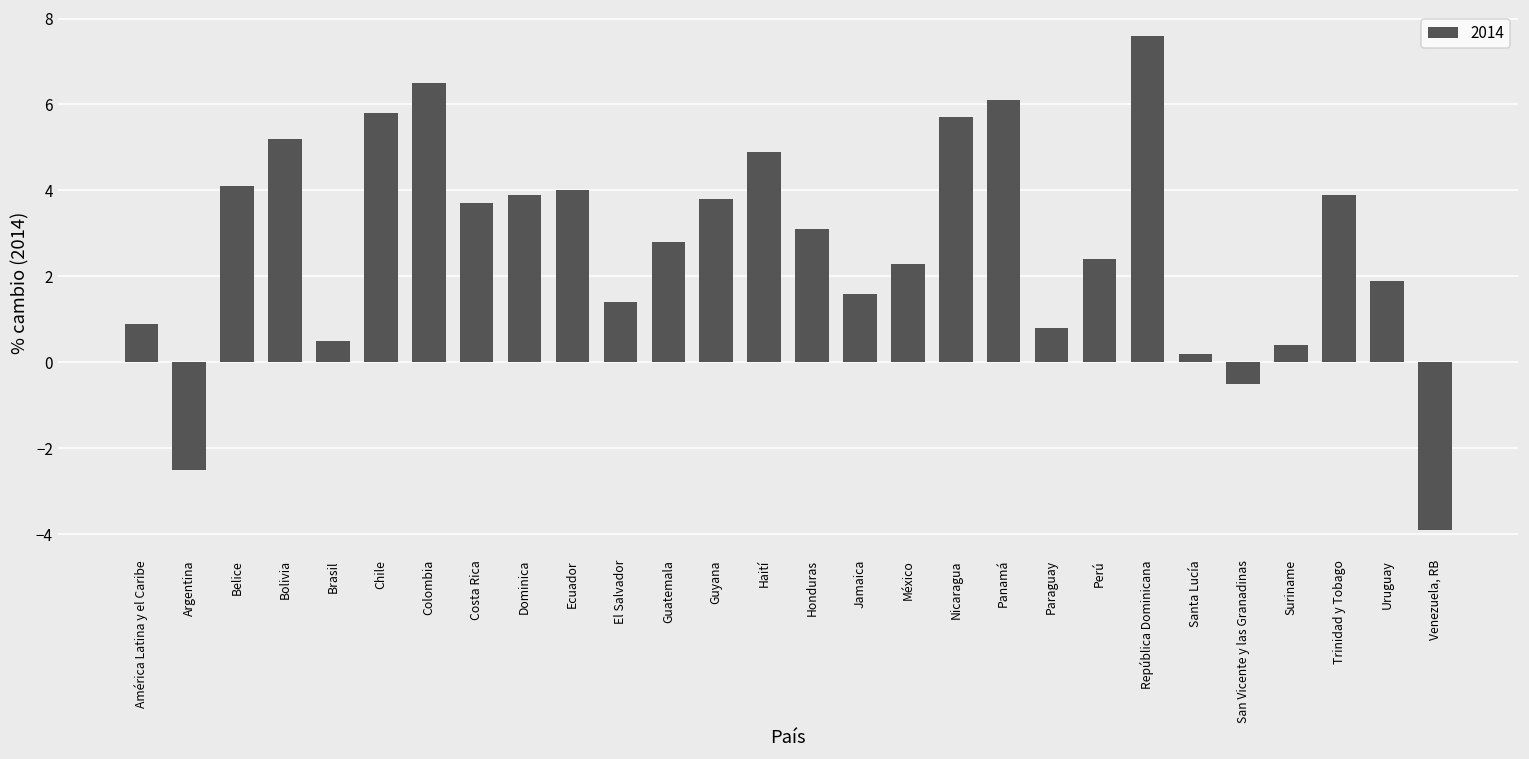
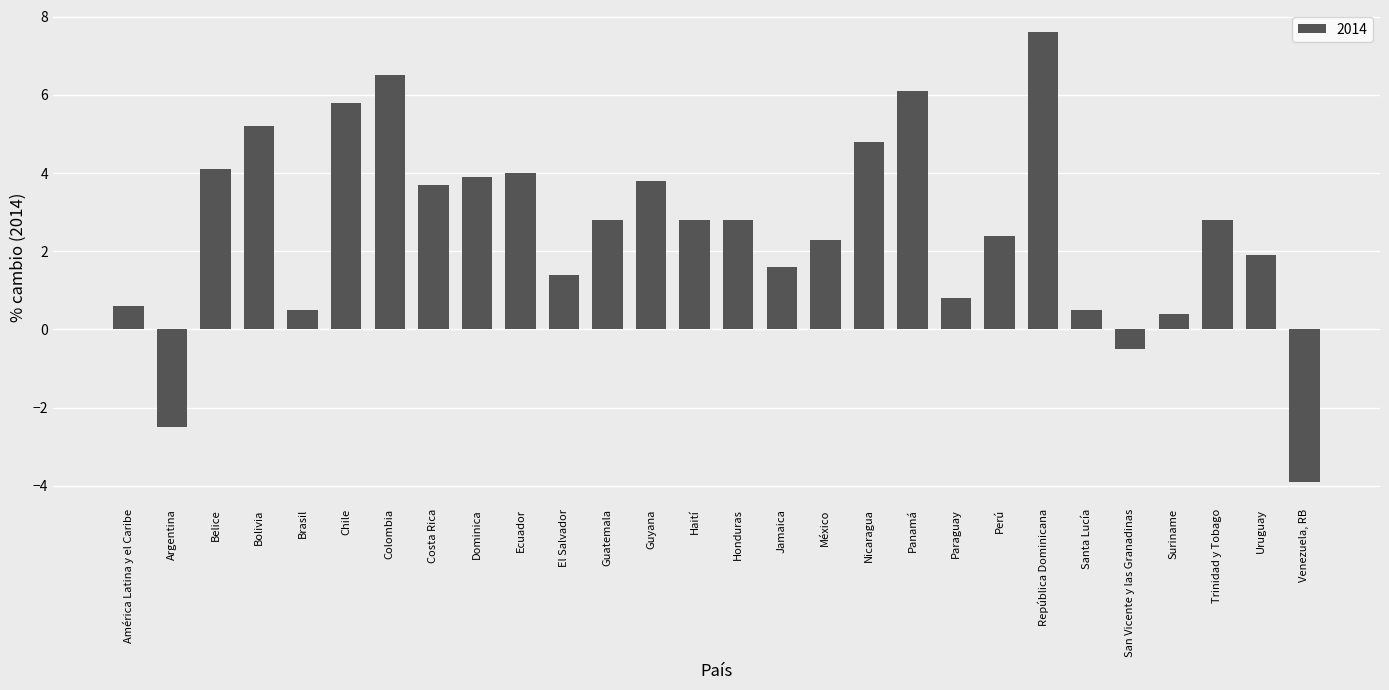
  {
-   "América Latina y el Caribe": 0.9,
+   "América Latina y el Caribe": 0.6,
    "Argentina": -2.5,
    "Belice": 4.1,
    "Bolivia": 5.2,
    "Brasil": 0.5,
    "Chile": 5.8,
    "Colombia": 6.5,
    "Costa Rica": 3.7,
    "Dominica": 3.9,
    "Ecuador": 4.0,
    "El Salvador": 1.4,
    "Guatemala": 2.8,
    "Guyana": 3.8,
-   "Haití": 4.9,
-   "Honduras": 3.1,
+   "Haití": 2.8,
+   "Honduras": 2.8,
    "Jamaica": 1.6,
    "México": 2.3,
-   "Nicaragua": 5.7,
+   "Nicaragua": 4.8,
    "Panamá": 6.1,
    "Paraguay": 0.8,
    "Perú": 2.4,
    "República Dominicana": 7.6,
-   "Santa Lucía": 0.2,
+   "Santa Lucía": 0.5,
    "San Vicente y las Granadinas": -0.5,
    "Suriname": 0.4,
-   "Trinidad y Tobago": 3.9,
+   "Trinidad y Tobago": 2.8,
    "Uruguay": 1.9,
    "Venezuela, RB": -3.9
  }
